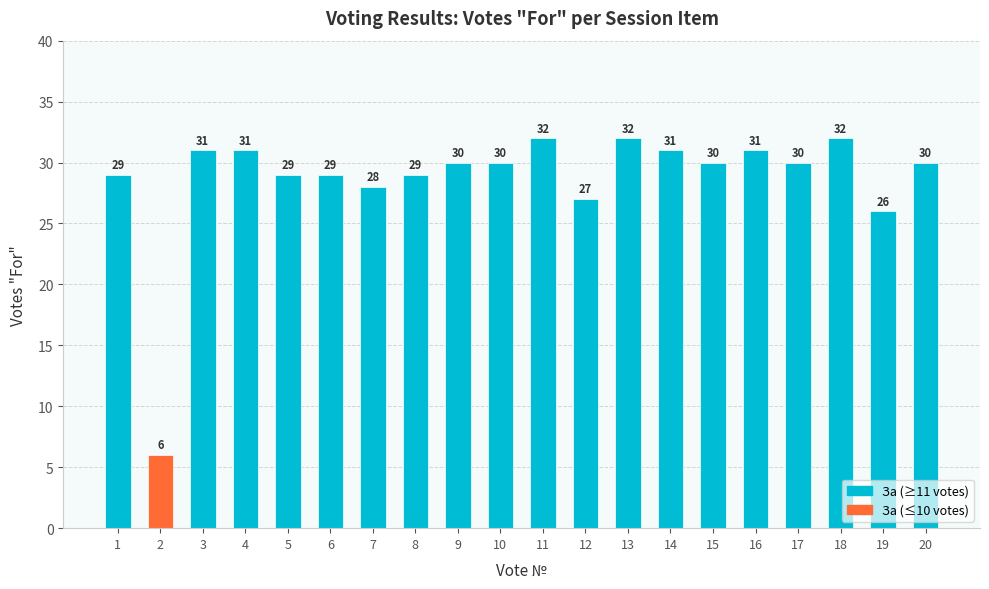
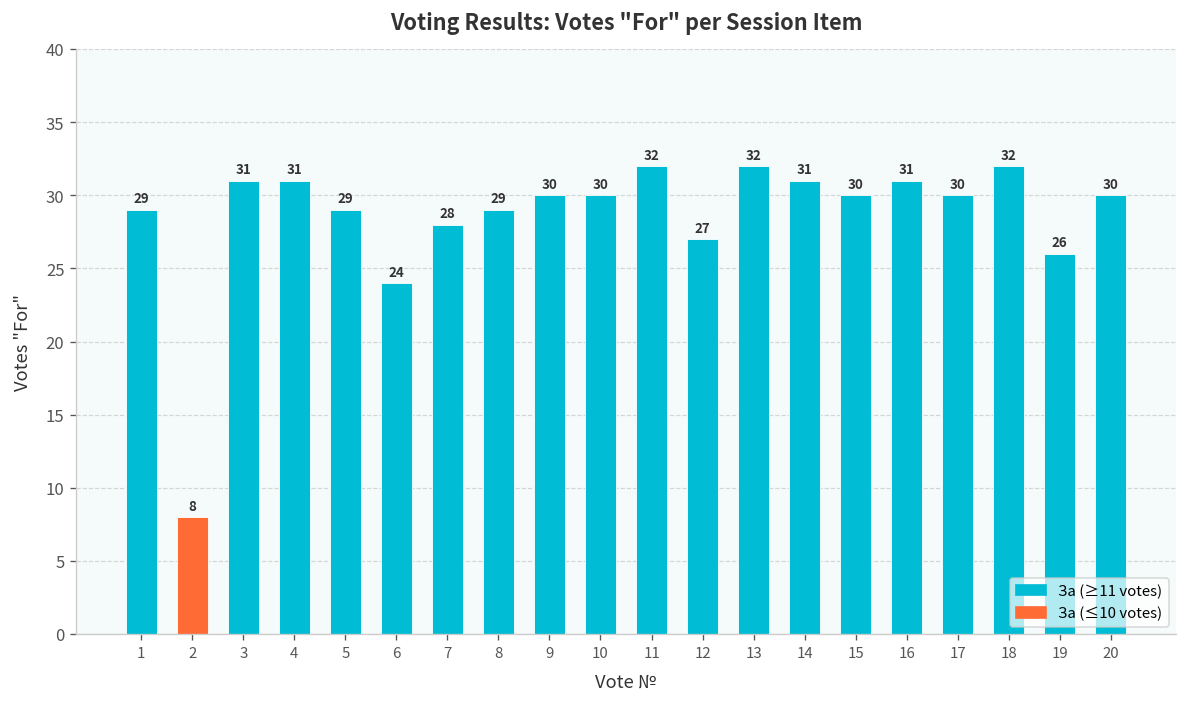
  {
    "1": 29,
-   "2": 6,
+   "2": 8,
    "3": 31,
    "4": 31,
    "5": 29,
-   "6": 29,
+   "6": 24,
    "7": 28,
    "8": 29,
    "9": 30,
    "10": 30,
    "11": 32,
    "12": 27,
    "13": 32,
    "14": 31,
    "15": 30,
    "16": 31,
    "17": 30,
    "18": 32,
    "19": 26,
    "20": 30
  }
